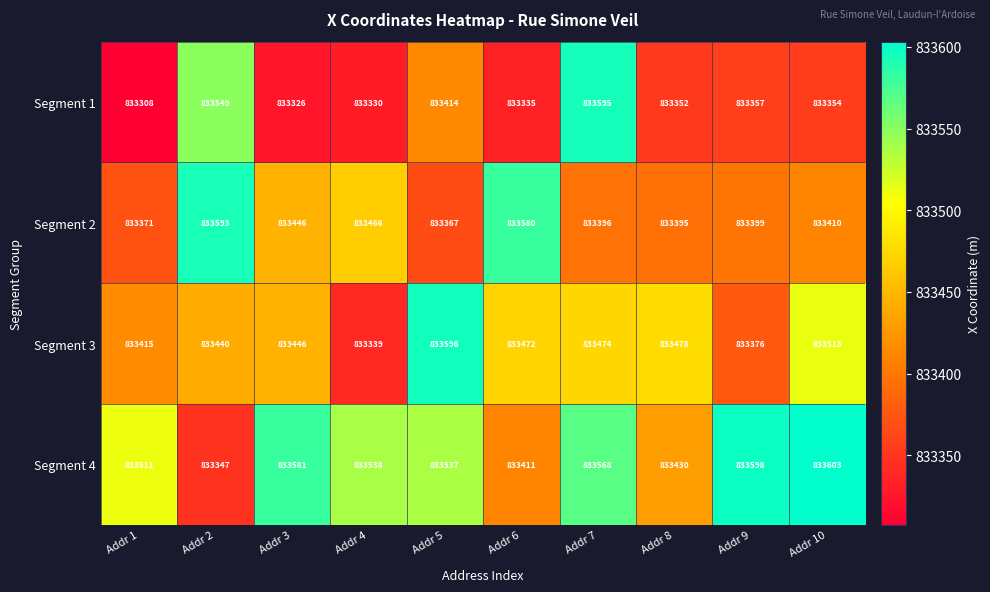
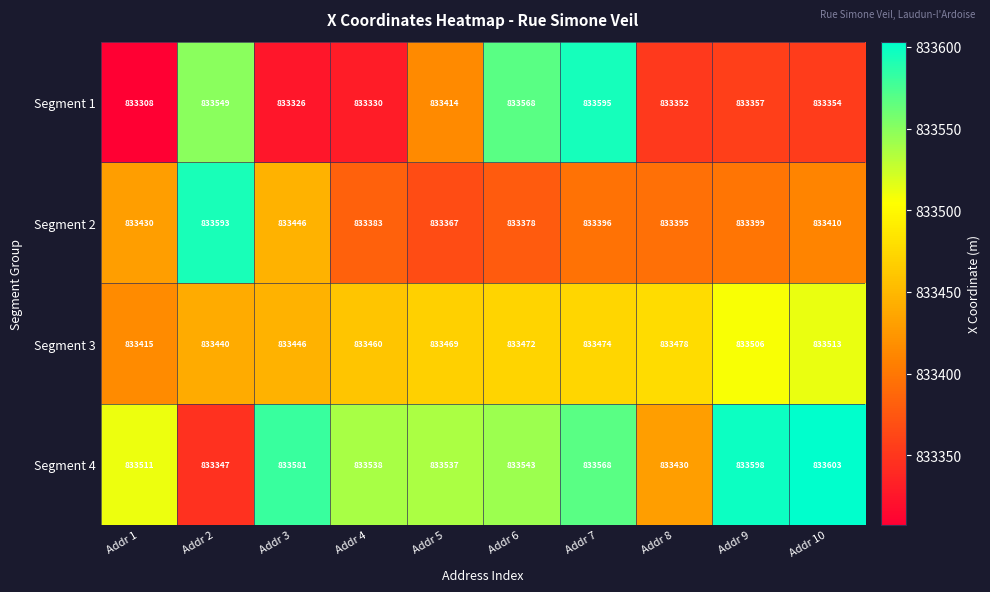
  {
    "Segment 1": {
      "Addr 1": 833308,
      "Addr 2": 833549,
      "Addr 3": 833326,
      "Addr 4": 833330,
      "Addr 5": 833414,
-     "Addr 6": 833335,
+     "Addr 6": 833568,
      "Addr 7": 833595,
      "Addr 8": 833352,
      "Addr 9": 833357,
      "Addr 10": 833354
    },
    "Segment 2": {
-     "Addr 1": 833371,
+     "Addr 1": 833430,
      "Addr 2": 833593,
      "Addr 3": 833446,
-     "Addr 4": 833466,
+     "Addr 4": 833383,
      "Addr 5": 833367,
-     "Addr 6": 833580,
+     "Addr 6": 833378,
      "Addr 7": 833396,
      "Addr 8": 833395,
      "Addr 9": 833399,
      "Addr 10": 833410
    },
    "Segment 3": {
      "Addr 1": 833415,
      "Addr 2": 833440,
      "Addr 3": 833446,
-     "Addr 4": 833339,
-     "Addr 5": 833596,
+     "Addr 4": 833460,
+     "Addr 5": 833469,
      "Addr 6": 833472,
      "Addr 7": 833474,
      "Addr 8": 833478,
-     "Addr 9": 833376,
+     "Addr 9": 833506,
      "Addr 10": 833513
    },
    "Segment 4": {
      "Addr 1": 833511,
      "Addr 2": 833347,
      "Addr 3": 833581,
      "Addr 4": 833538,
      "Addr 5": 833537,
-     "Addr 6": 833411,
+     "Addr 6": 833543,
      "Addr 7": 833568,
      "Addr 8": 833430,
      "Addr 9": 833598,
      "Addr 10": 833603
    }
  }
